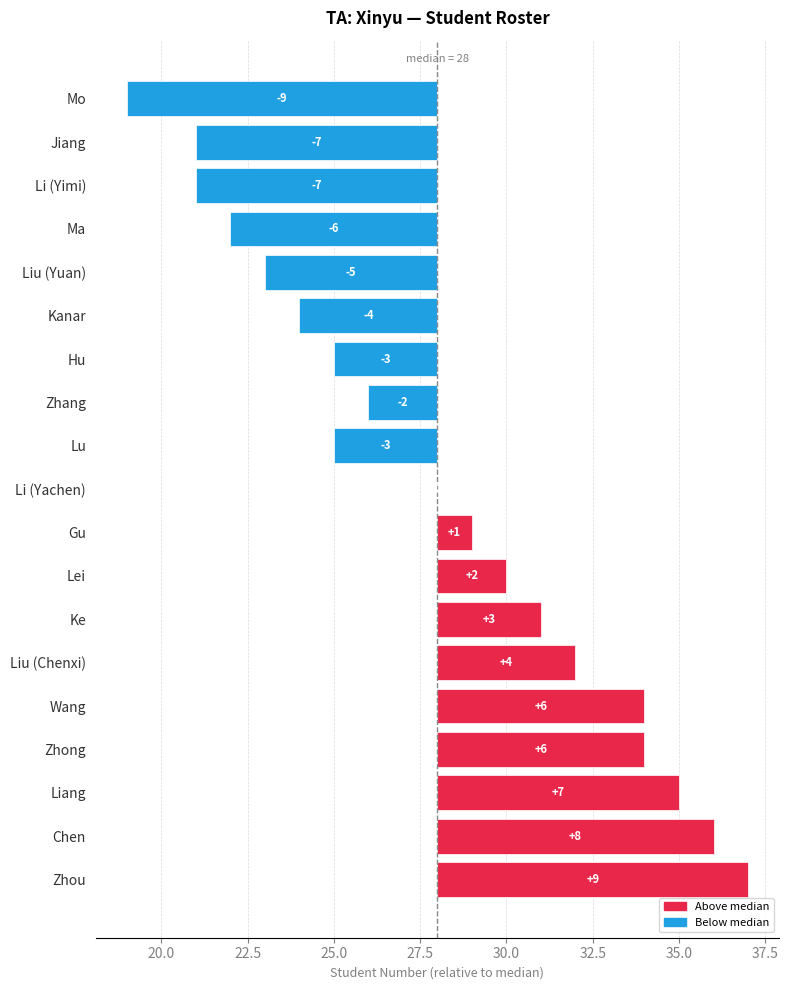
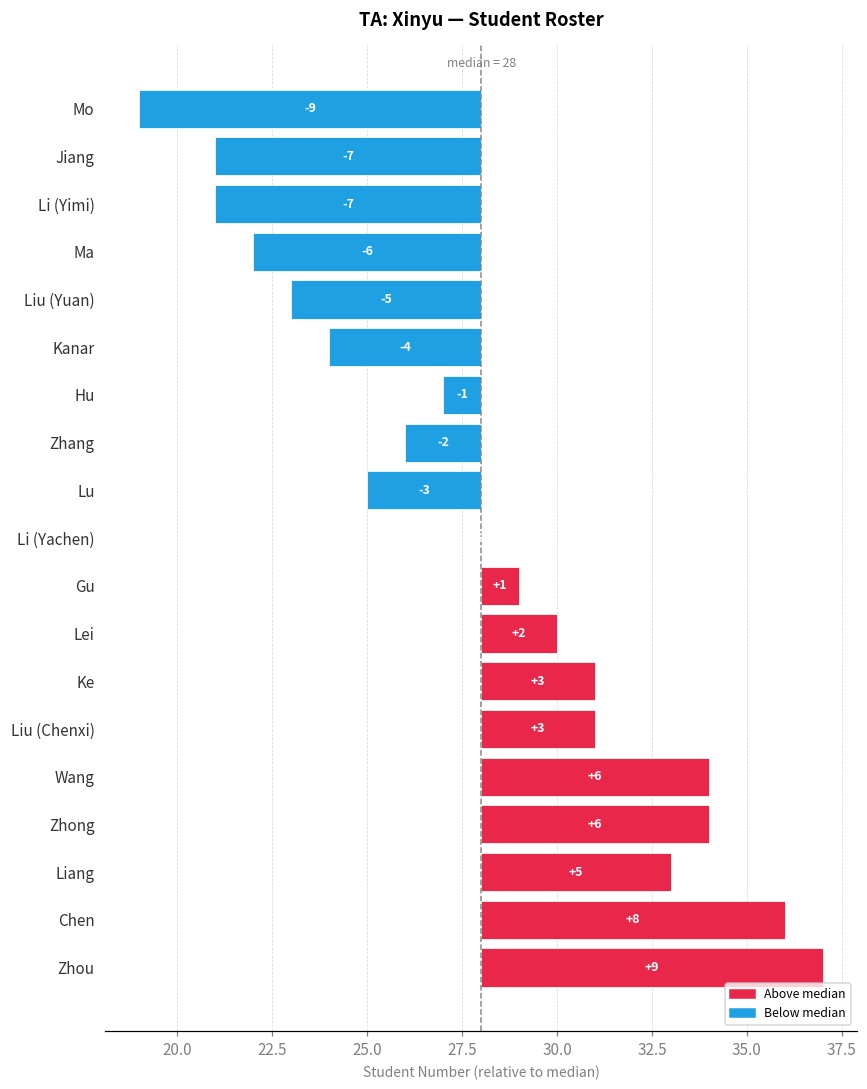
  {
    "Mo": "-9",
    "Jiang": "-7",
    "Li (Yimi)": "-7",
    "Ma": "-6",
    "Liu (Yuan)": "-5",
    "Kanar": "-4",
-   "Hu": "-3",
+   "Hu": "-1",
    "Zhang": "-2",
    "Lu": "-3",
    "Gu": "+1",
    "Lei": "+2",
    "Ke": "+3",
-   "Liu (Chenxi)": "+4",
+   "Liu (Chenxi)": "+3",
    "Wang": "+6",
    "Zhong": "+6",
-   "Liang": "+7",
+   "Liang": "+5",
    "Chen": "+8",
    "Zhou": "+9"
  }
